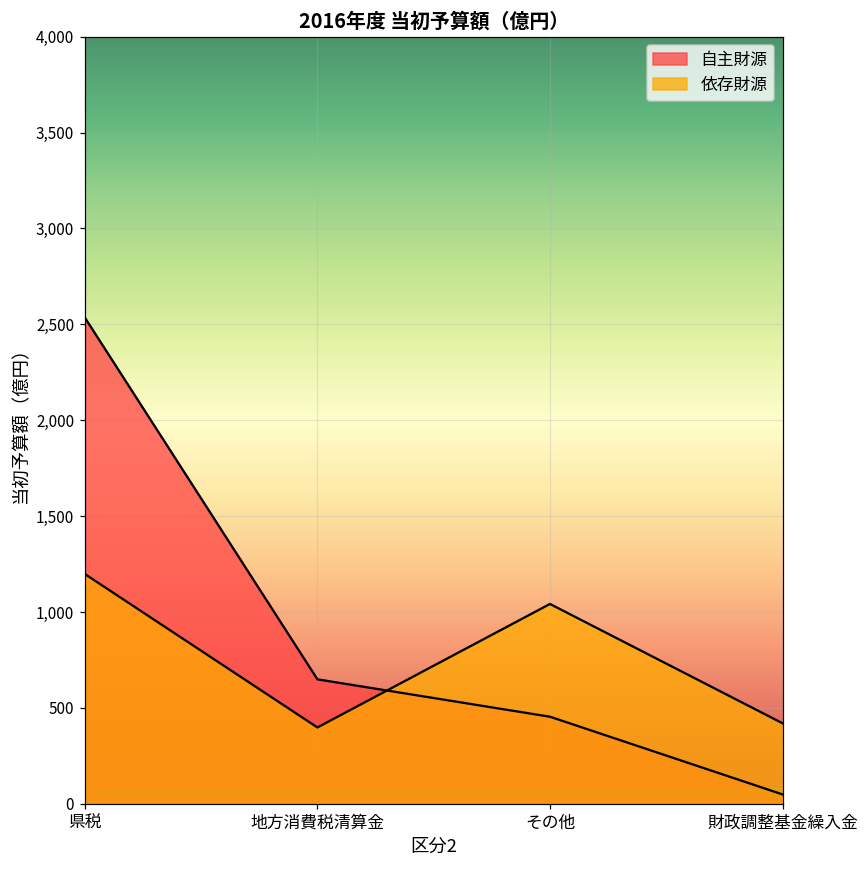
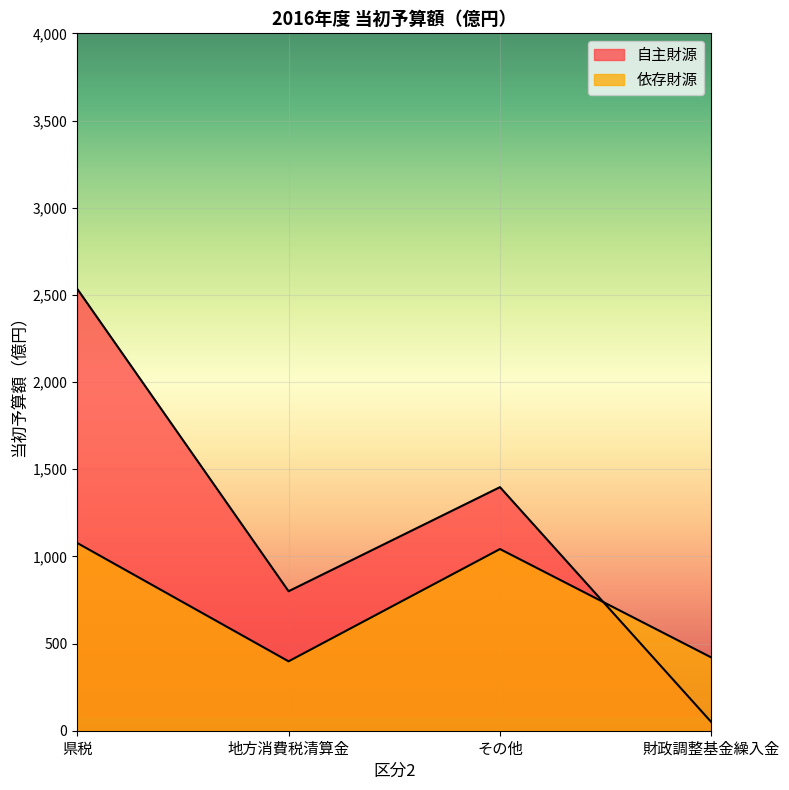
  {
    "自主財源": {
      "県税": "2,540",
-     "地方消費税清算金": "650",
-     "その他": "450",
+     "地方消費税清算金": "800",
+     "その他": "1,400",
      "財政調整基金繰入金": "50"
    },
    "依存財源": {
-     "県税": "1,200",
+     "県税": "1,080",
      "地方消費税清算金": "400",
      "その他": "1,040",
      "財政調整基金繰入金": "420"
    }
  }
